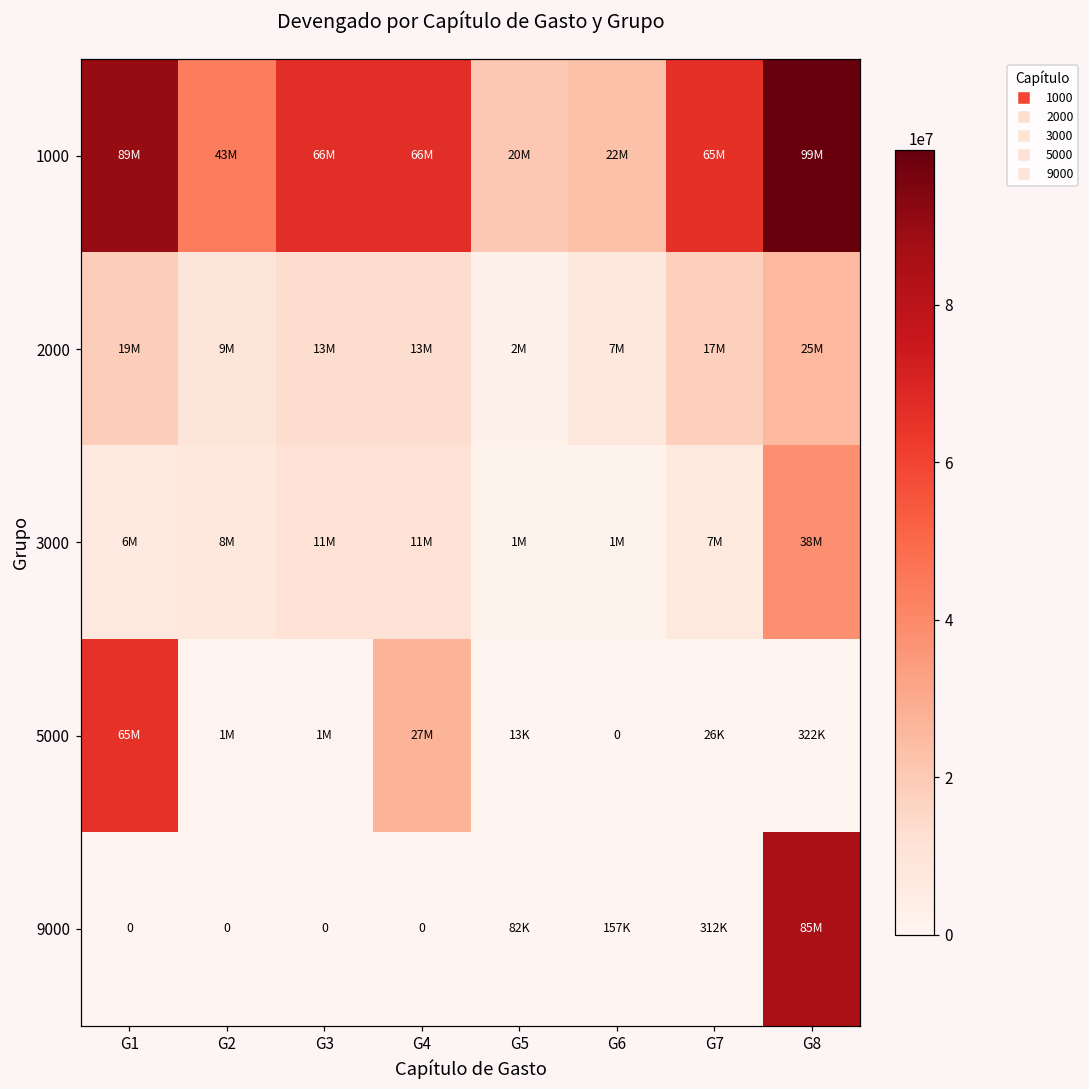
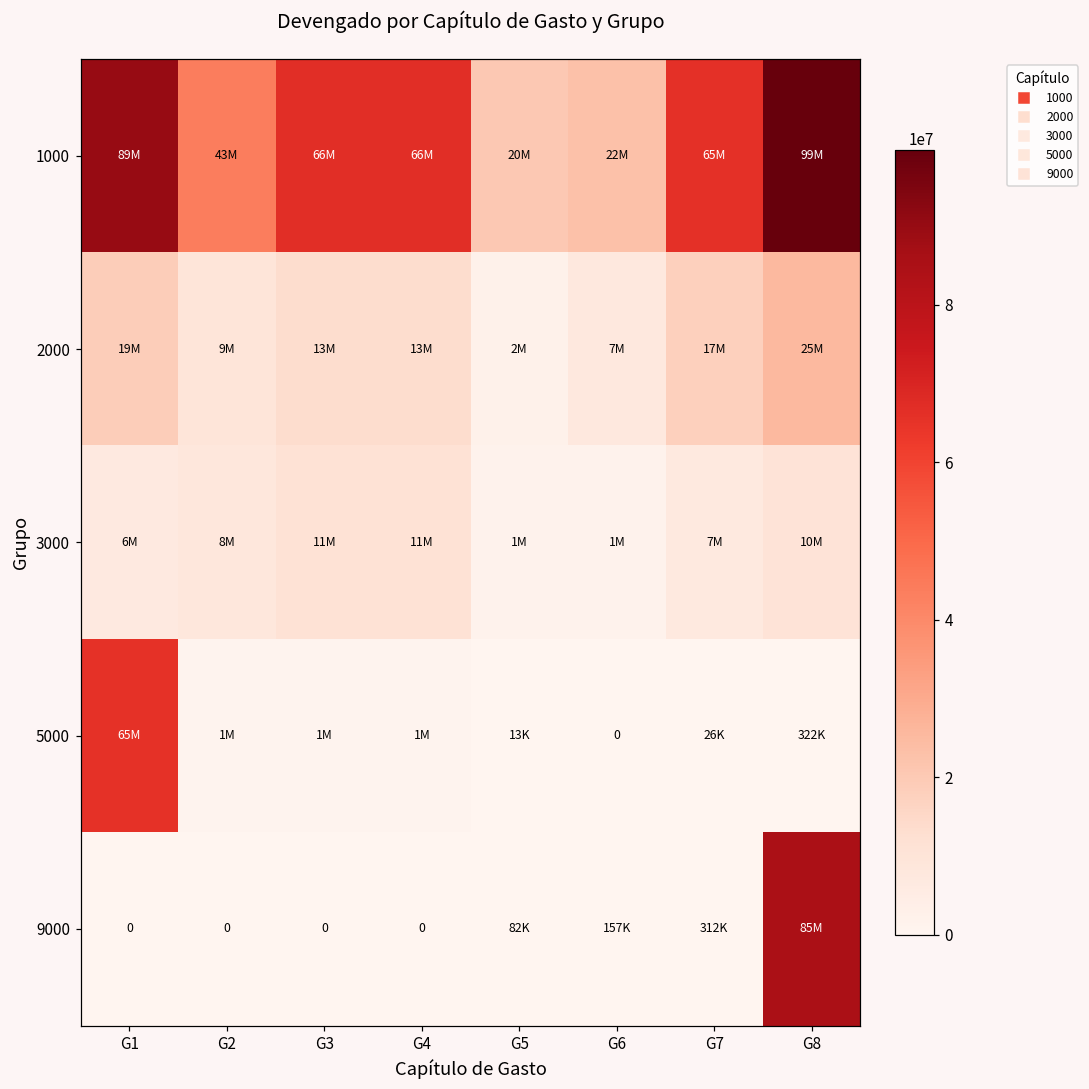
  {
    "1000": {
      "G1": "89M",
      "G2": "43M",
      "G3": "66M",
      "G4": "66M",
      "G5": "20M",
      "G6": "22M",
      "G7": "65M",
      "G8": "99M"
    },
    "2000": {
      "G1": "19M",
      "G2": "9M",
      "G3": "13M",
      "G4": "13M",
      "G5": "2M",
      "G6": "7M",
      "G7": "17M",
      "G8": "25M"
    },
    "3000": {
      "G1": "6M",
      "G2": "8M",
      "G3": "11M",
      "G4": "11M",
      "G5": "1M",
      "G6": "1M",
      "G7": "7M",
-     "G8": "38M"
+     "G8": "10M"
    },
    "5000": {
      "G1": "65M",
      "G2": "1M",
      "G3": "1M",
-     "G4": "27M",
+     "G4": "1M",
      "G5": "13K",
      "G6": "0",
      "G7": "26K",
      "G8": "322K"
    },
    "9000": {
      "G1": "0",
      "G2": "0",
      "G3": "0",
      "G4": "0",
      "G5": "82K",
      "G6": "157K",
      "G7": "312K",
      "G8": "85M"
    }
  }
